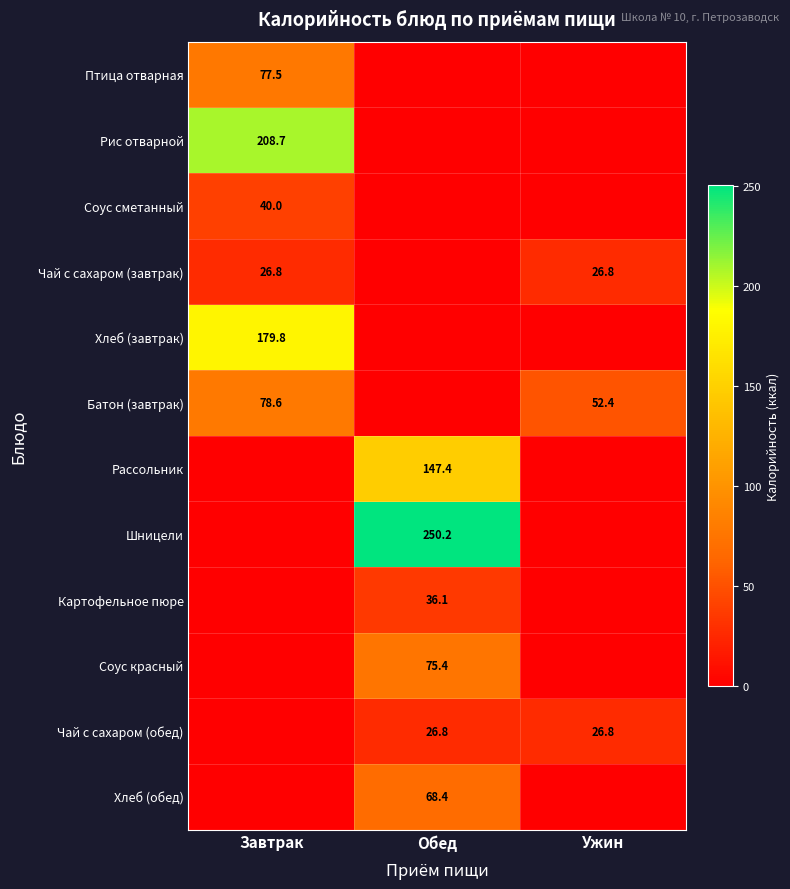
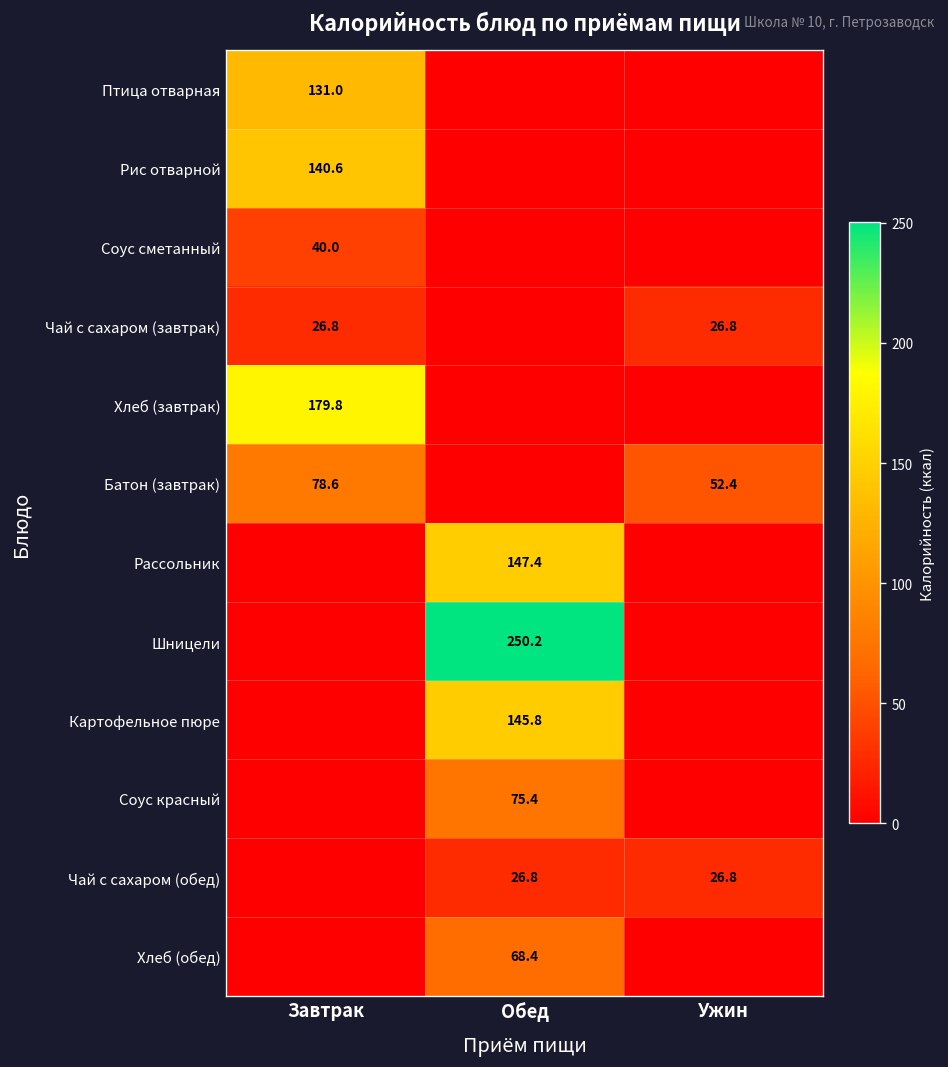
  {
    "Птица отварная": {
-     "Завтрак": 77.5
+     "Завтрак": 131.0
    },
    "Рис отварной": {
-     "Завтрак": 208.7
+     "Завтрак": 140.6
    },
    "Соус сметанный": {
      "Завтрак": 40.0
    },
    "Чай с сахаром (завтрак)": {
      "Завтрак": 26.8,
      "Ужин": 26.8
    },
    "Хлеб (завтрак)": {
      "Завтрак": 179.8
    },
    "Батон (завтрак)": {
      "Завтрак": 78.6,
      "Ужин": 52.4
    },
    "Рассольник": {
      "Обед": 147.4
    },
    "Шницели": {
      "Обед": 250.2
    },
    "Картофельное пюре": {
-     "Обед": 36.1
+     "Обед": 145.8
    },
    "Соус красный": {
      "Обед": 75.4
    },
    "Чай с сахаром (обед)": {
      "Обед": 26.8,
      "Ужин": 26.8
    },
    "Хлеб (обед)": {
      "Обед": 68.4
    }
  }
